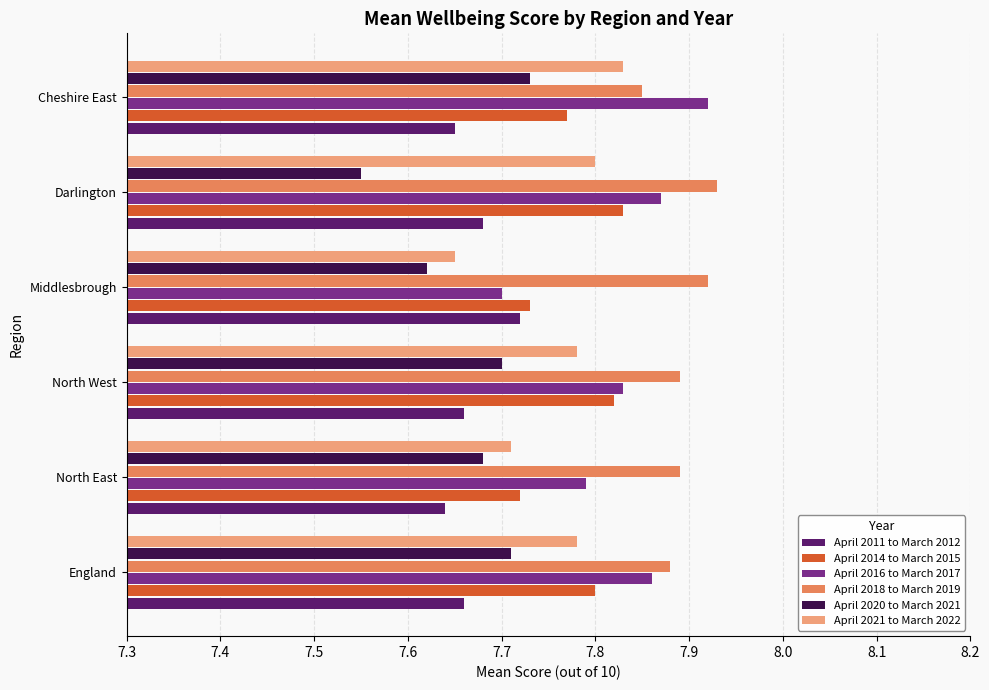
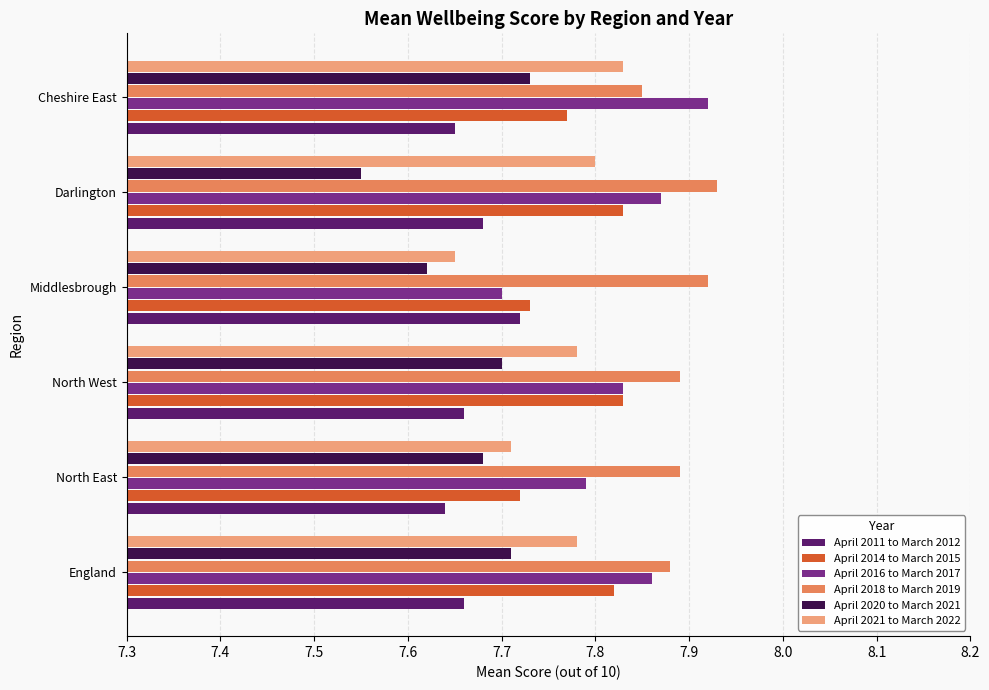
  {
    "April 2014 to March 2015": {
      "Cheshire East": 7.77,
      "Darlington": 7.83,
      "Middlesbrough": 7.73,
-     "North West": 7.82,
+     "North West": 7.83,
      "North East": 7.72,
-     "England": 7.80
+     "England": 7.82
    }
  }
